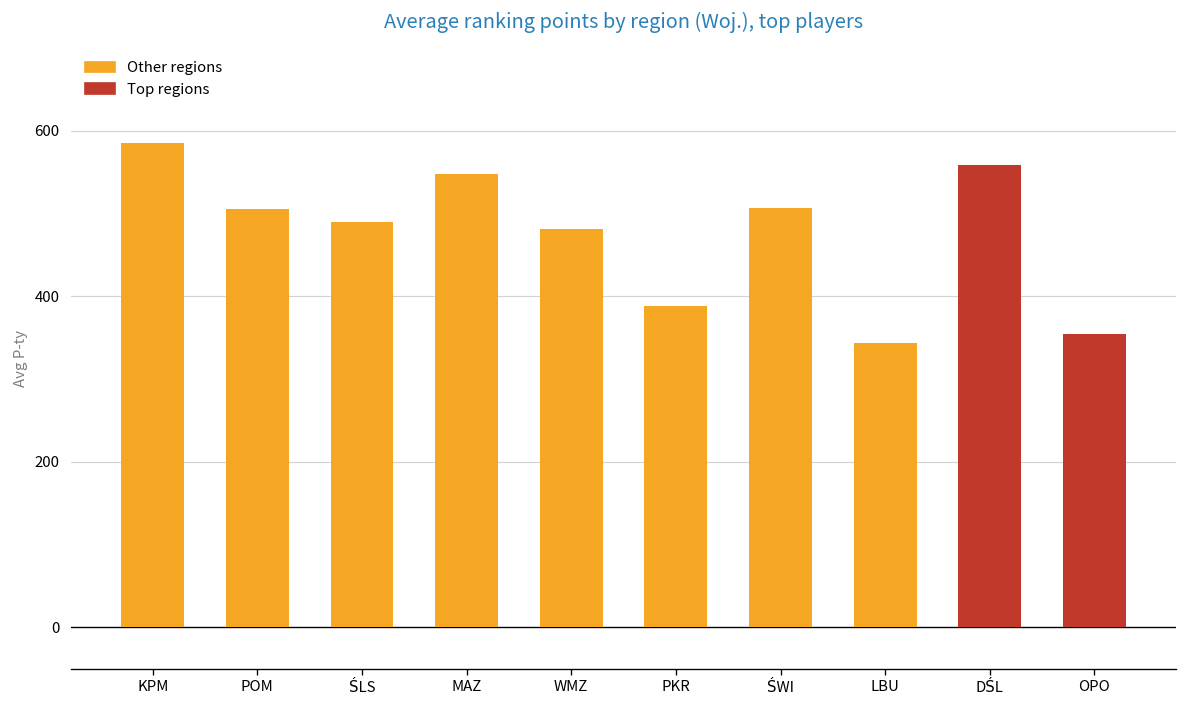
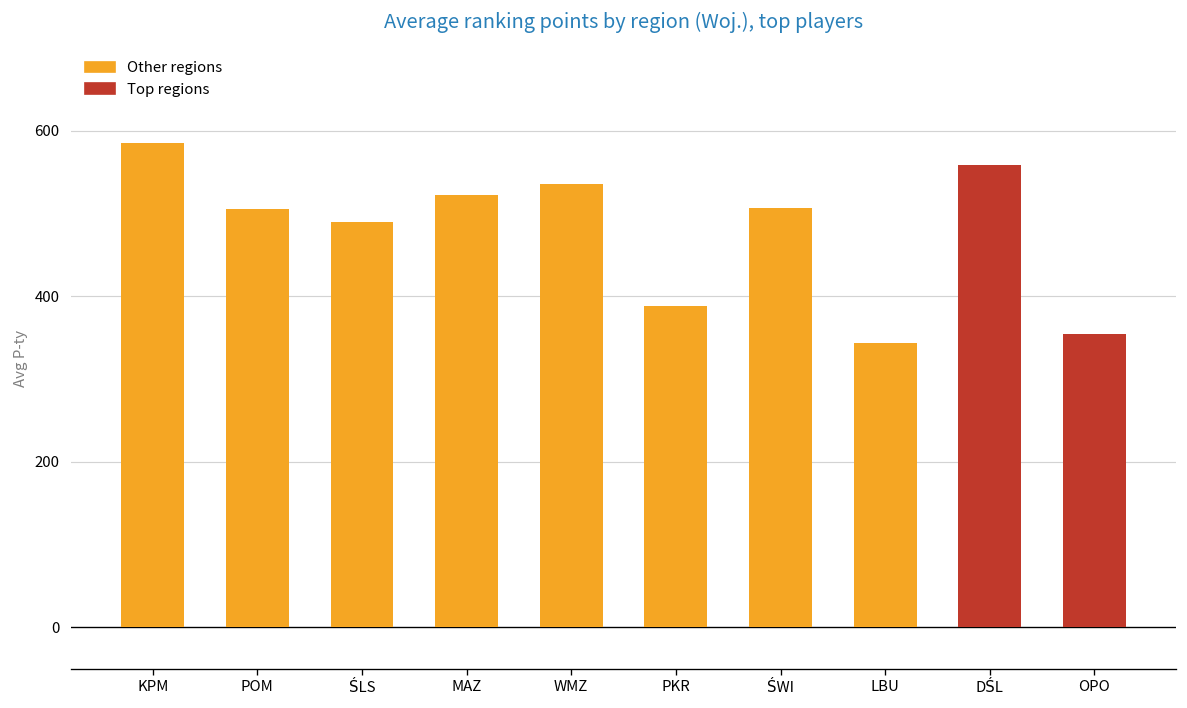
  {
    "KPM": 590,
    "POM": 510,
    "ŚLS": 490,
-   "MAZ": 550,
-   "WMZ": 480,
+   "MAZ": 520,
+   "WMZ": 540,
    "PKR": 390,
    "ŚWI": 510,
    "LBU": 340,
    "DŚL": 560,
    "OPO": 350
  }
